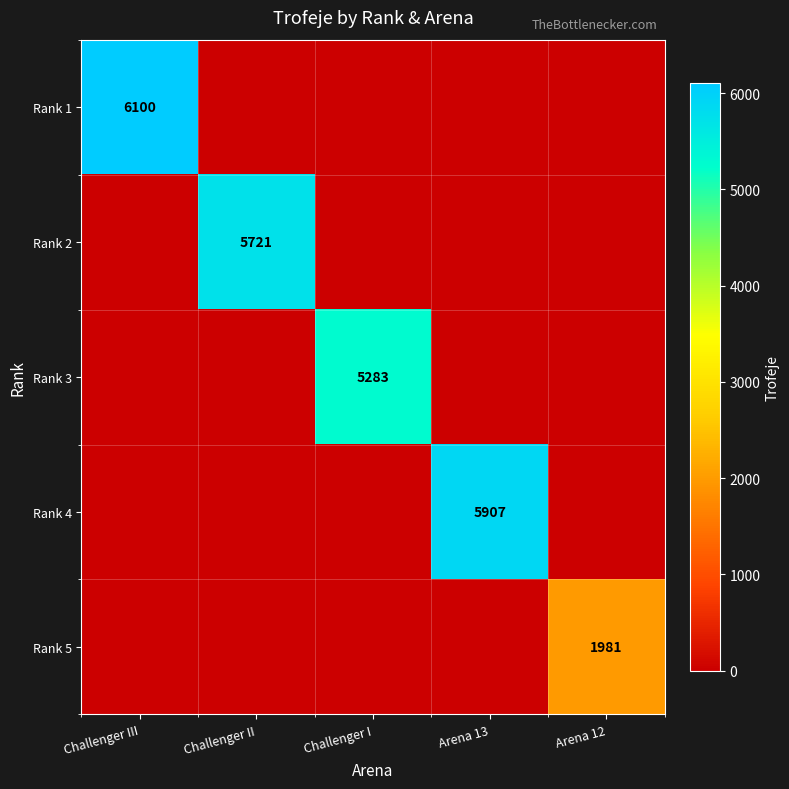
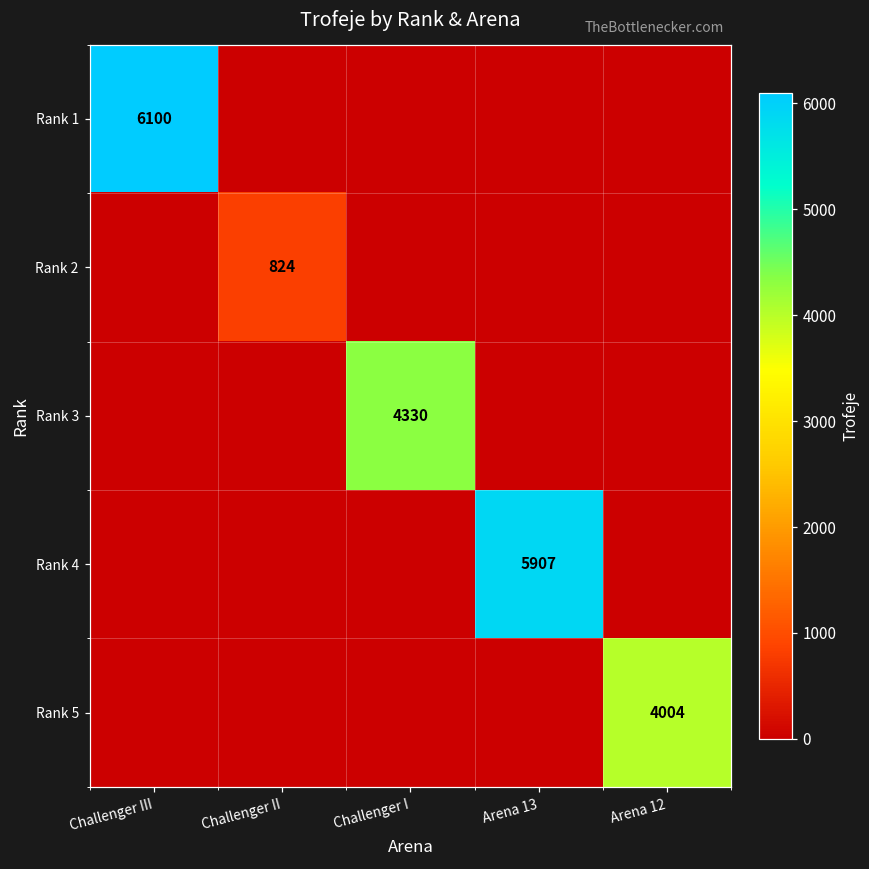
  {
    "Rank 1": {
      "Challenger III": 6100
    },
    "Rank 2": {
-     "Challenger II": 5721
+     "Challenger II": 824
    },
    "Rank 3": {
-     "Challenger I": 5283
+     "Challenger I": 4330
    },
    "Rank 4": {
      "Arena 13": 5907
    },
    "Rank 5": {
-     "Arena 12": 1981
+     "Arena 12": 4004
    }
  }
